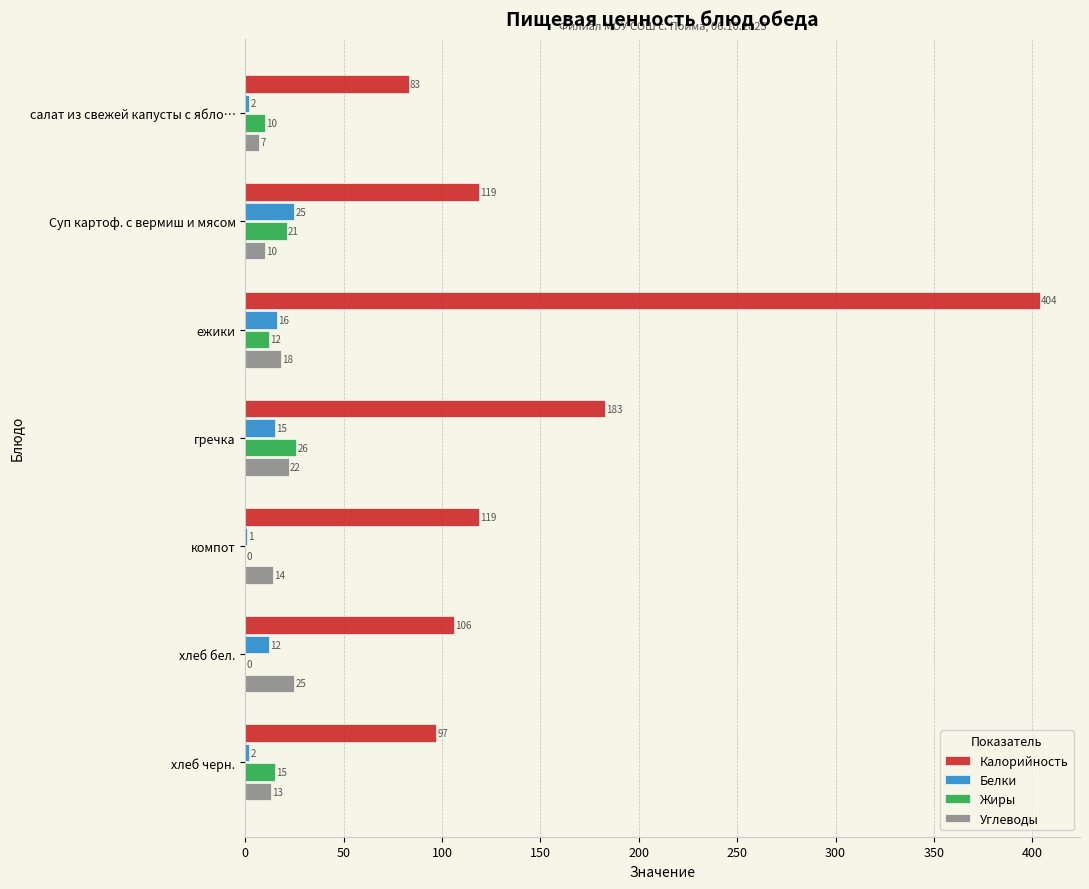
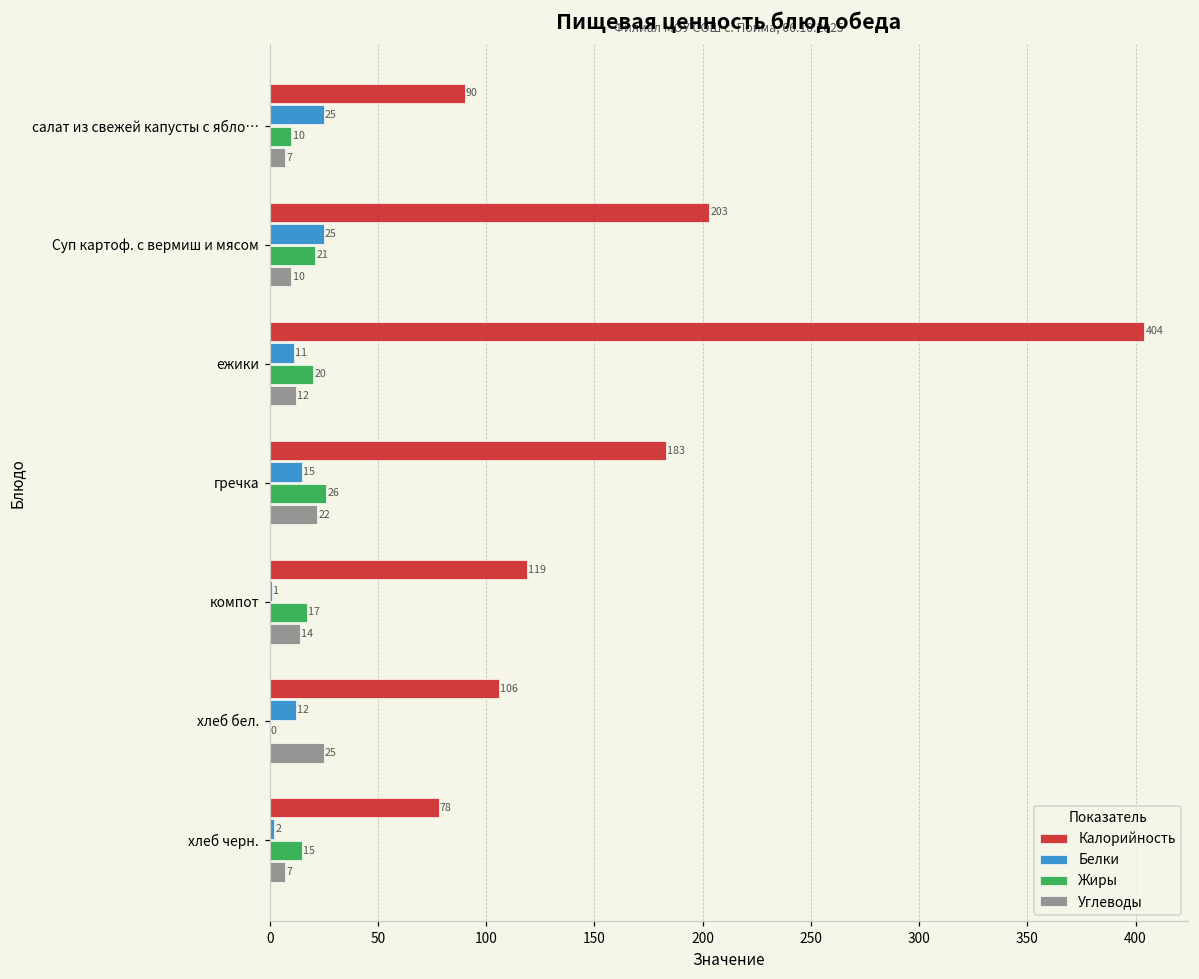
  {
    "Калорийность": {
-     "салат из свежей капусты с ябло…": 83,
-     "Суп картоф. с вермиш и мясом": 119,
+     "салат из свежей капусты с ябло…": 90,
+     "Суп картоф. с вермиш и мясом": 203,
      "ежики": 404,
      "гречка": 183,
      "компот": 119,
      "хлеб бел.": 106,
-     "хлеб черн.": 97
+     "хлеб черн.": 78
    },
    "Белки": {
-     "салат из свежей капусты с ябло…": 2,
+     "салат из свежей капусты с ябло…": 25,
      "Суп картоф. с вермиш и мясом": 25,
-     "ежики": 16,
+     "ежики": 11,
      "гречка": 15,
      "компот": 1,
      "хлеб бел.": 12,
      "хлеб черн.": 2
    },
    "Жиры": {
      "салат из свежей капусты с ябло…": 10,
      "Суп картоф. с вермиш и мясом": 21,
-     "ежики": 12,
+     "ежики": 20,
      "гречка": 26,
-     "компот": 0,
+     "компот": 17,
      "хлеб бел.": 0,
      "хлеб черн.": 15
    },
    "Углеводы": {
      "салат из свежей капусты с ябло…": 7,
      "Суп картоф. с вермиш и мясом": 10,
-     "ежики": 18,
+     "ежики": 12,
      "гречка": 22,
      "компот": 14,
      "хлеб бел.": 25,
-     "хлеб черн.": 13
+     "хлеб черн.": 7
    }
  }
